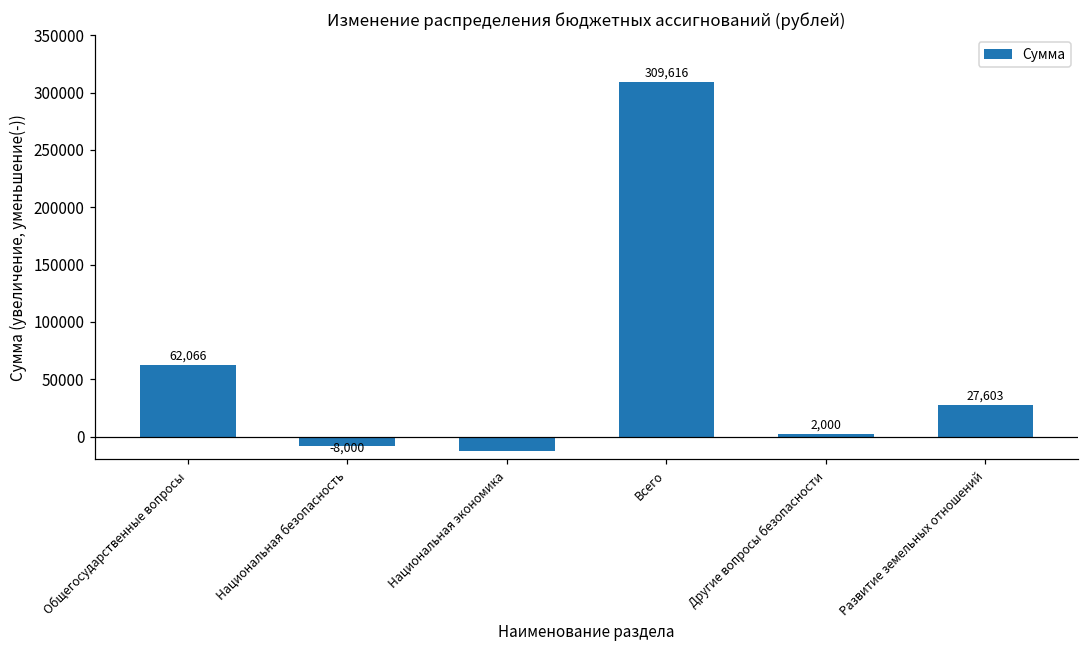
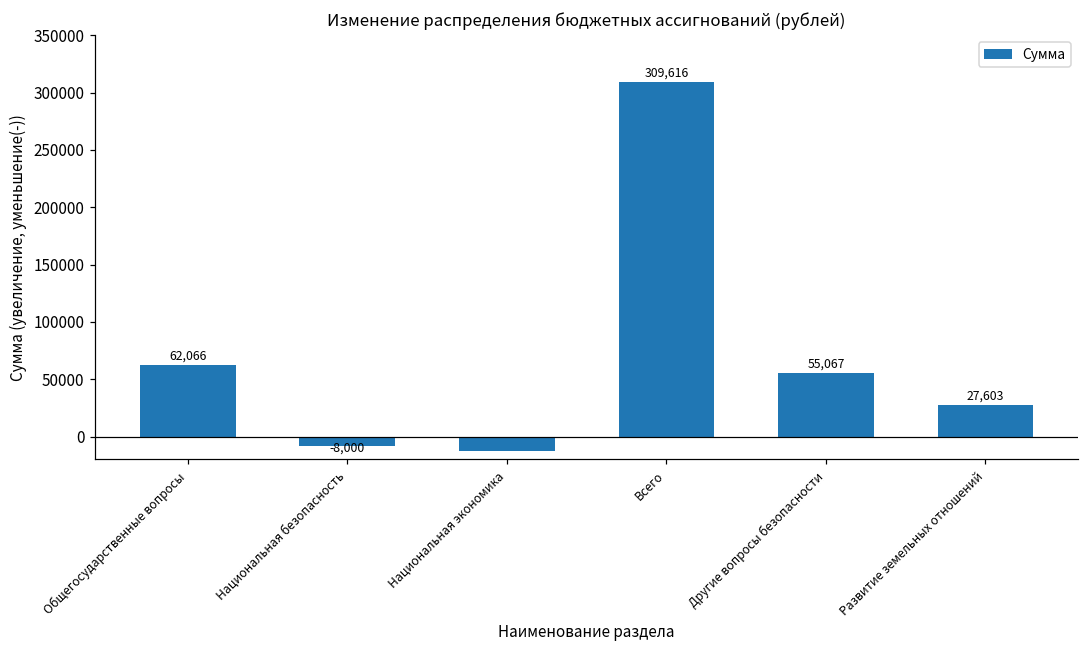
  {
    "Общегосударственные вопросы": "62,066",
    "Национальная безопасность": "-8,000",
    "Всего": "309,616",
-   "Другие вопросы безопасности": "2,000",
+   "Другие вопросы безопасности": "55,067",
    "Развитие земельных отношений": "27,603"
  }
